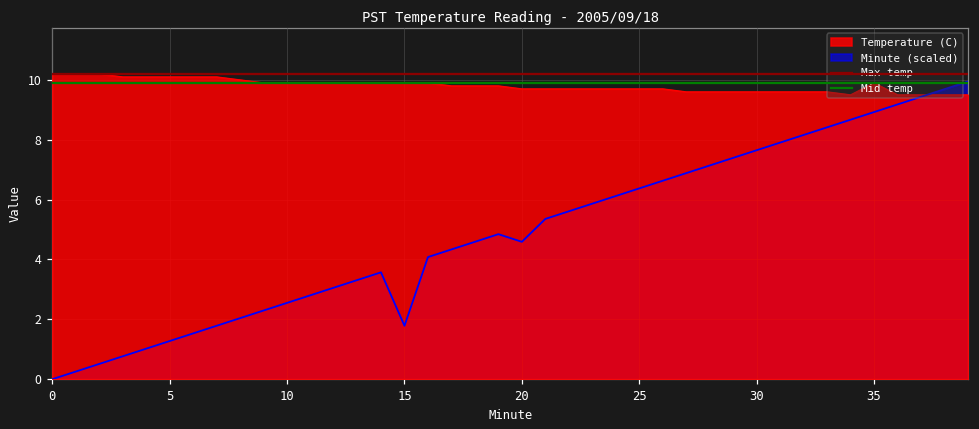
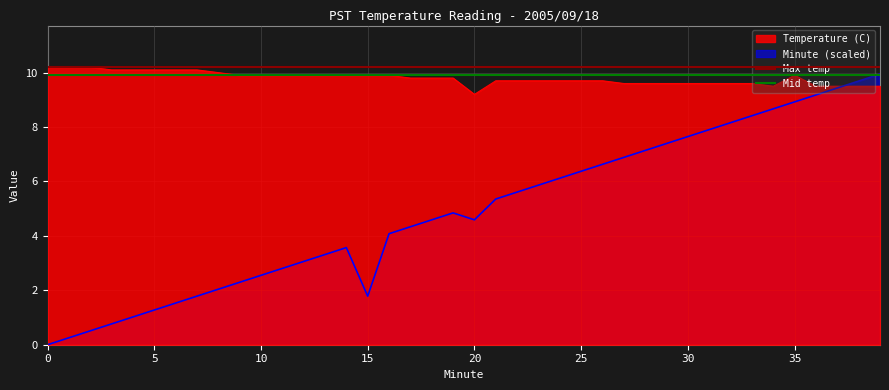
  {
    "Temperature (C)": {
      "0": 10.2,
      "5": 10.1,
      "10": 9.9,
      "15": 9.9,
-     "20": 9.7,
+     "20": 9.2,
      "25": 9.7,
      "30": 9.6
    },
    "Minute (scaled)": {
      "0": 0.0,
      "5": 1.3,
      "10": 2.6,
      "15": 1.8,
      "20": 4.6,
      "25": 6.4,
      "30": 7.7,
      "35": 8.9
    }
  }
